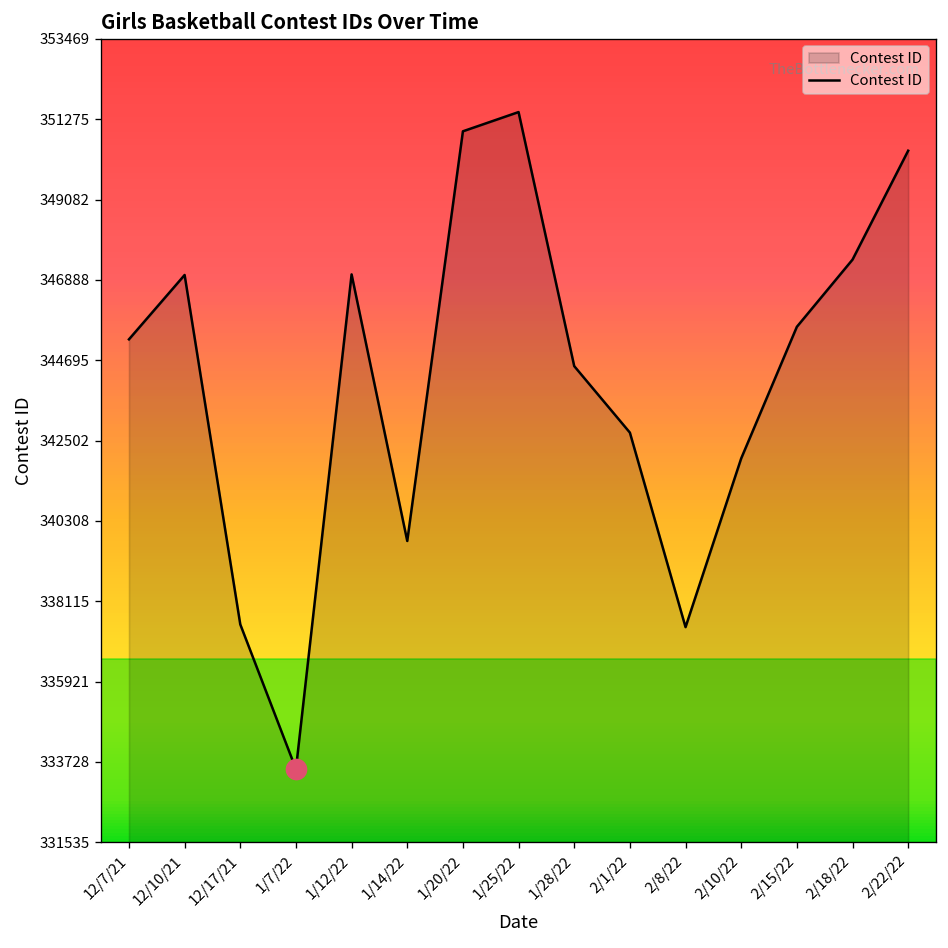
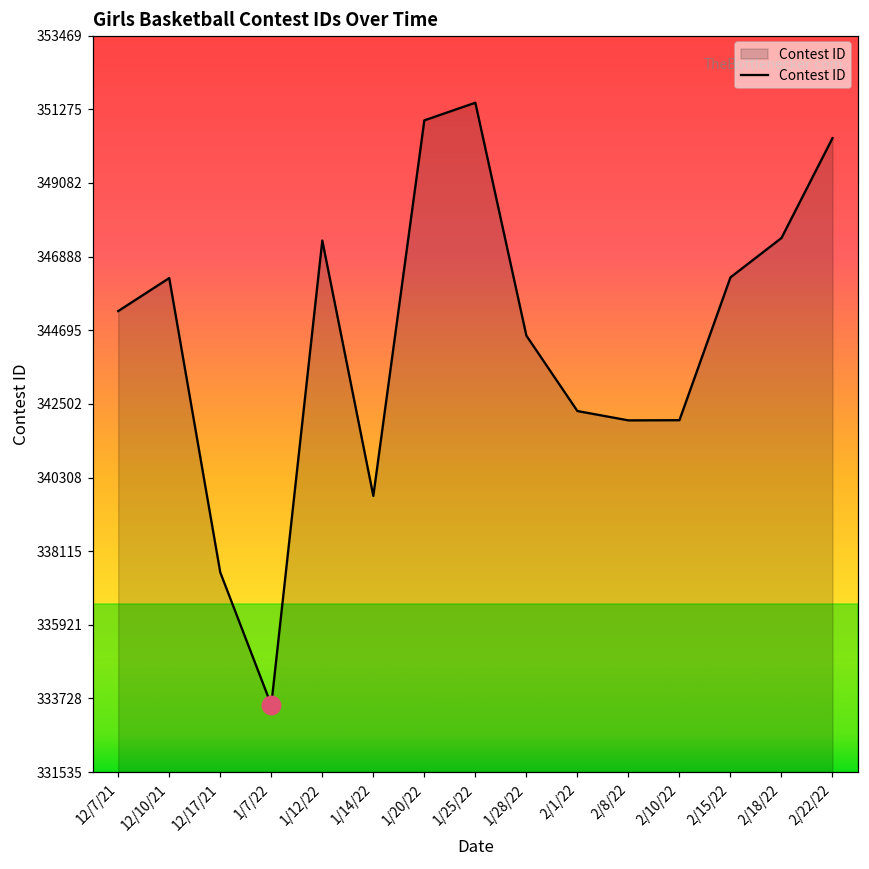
  {
    "Contest ID": {
      "12/7/21": 345300,
-     "12/10/21": 347000,
+     "12/10/21": 346200,
      "12/17/21": 337500,
-     "1/12/22": 347000,
+     "1/12/22": 347400,
      "1/14/22": 339800,
      "1/20/22": 350900,
      "1/25/22": 351500,
      "1/28/22": 344500,
-     "2/1/22": 342700,
-     "2/8/22": 337400,
+     "2/1/22": 342300,
+     "2/8/22": 342000,
      "2/10/22": 342000,
-     "2/15/22": 345600,
+     "2/15/22": 346300,
      "2/18/22": 347400,
      "2/22/22": 350400
    }
  }
